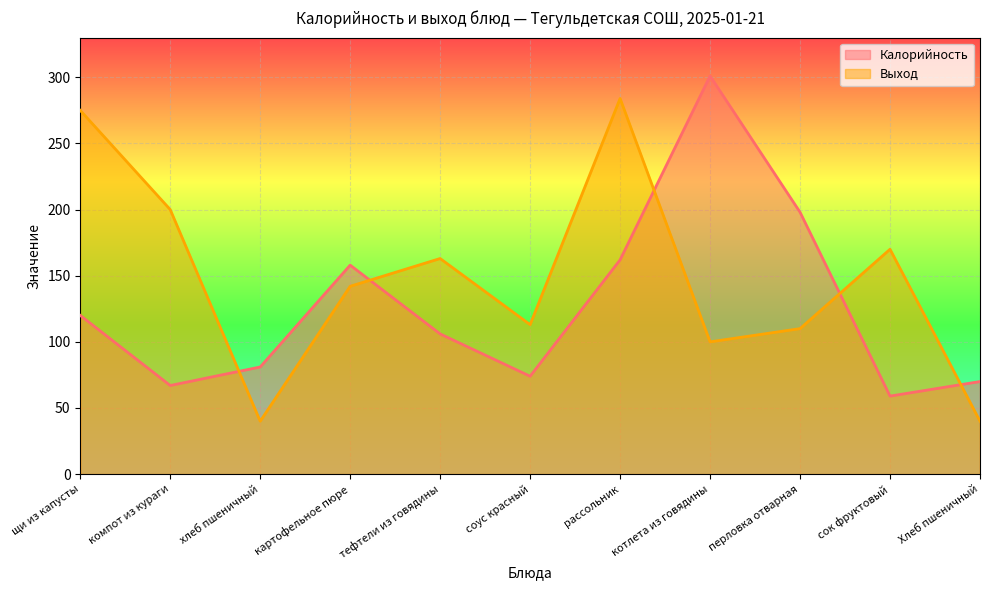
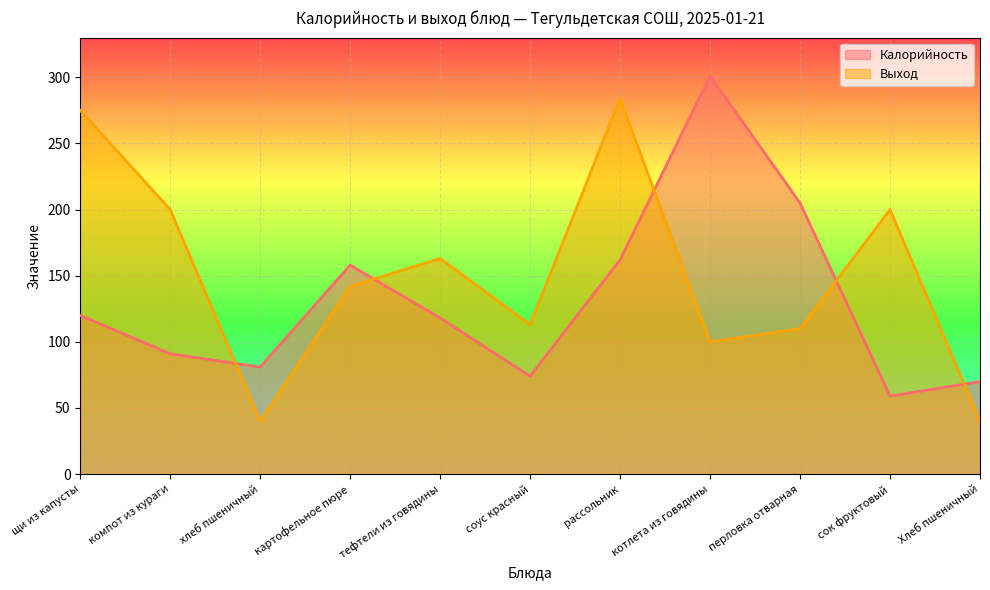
  {
    "Калорийность": {
      "щи из капусты": 120,
-     "компот из кураги": 67,
+     "компот из кураги": 91,
      "хлеб пшеничный": 81,
      "картофельное пюре": 158,
-     "тефтели из говядины": 106,
+     "тефтели из говядины": 118,
      "соус красный": 74,
      "рассольник": 162,
      "котлета из говядины": 301,
-     "перловка отварная": 198,
+     "перловка отварная": 205,
      "сок фруктовый": 59,
      "Хлеб пшеничный": 70
    },
    "Выход": {
      "щи из капусты": 275,
      "компот из кураги": 200,
      "хлеб пшеничный": 40,
      "картофельное пюре": 142,
      "тефтели из говядины": 163,
      "соус красный": 113,
      "рассольник": 284,
      "котлета из говядины": 100,
      "перловка отварная": 110,
-     "сок фруктовый": 170,
+     "сок фруктовый": 200,
      "Хлеб пшеничный": 40
    }
  }
